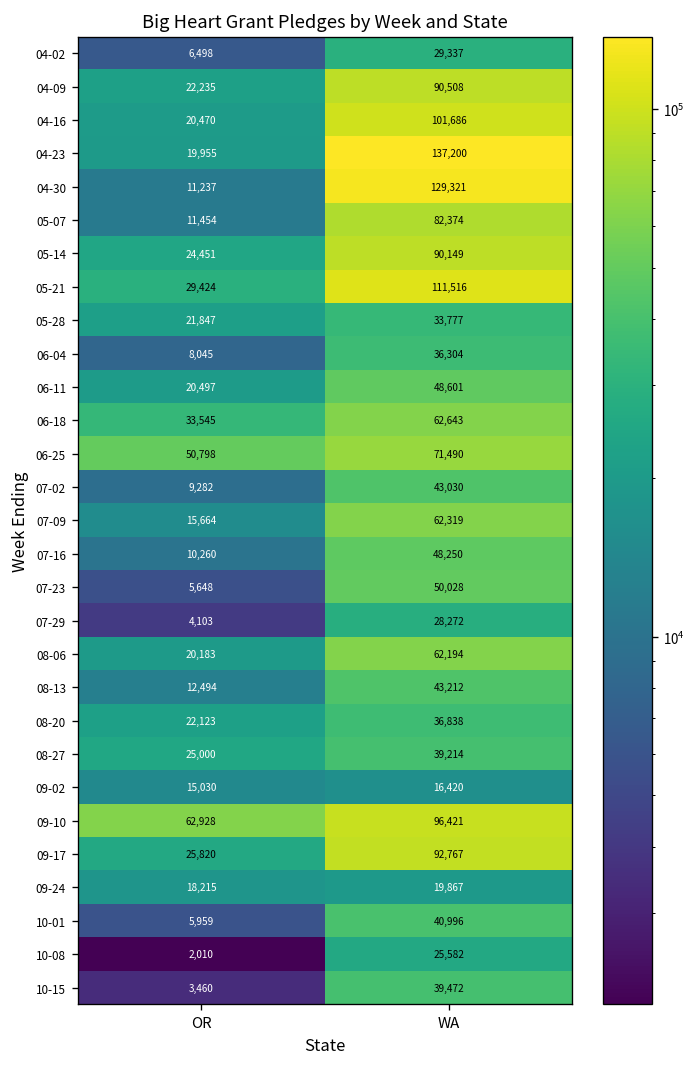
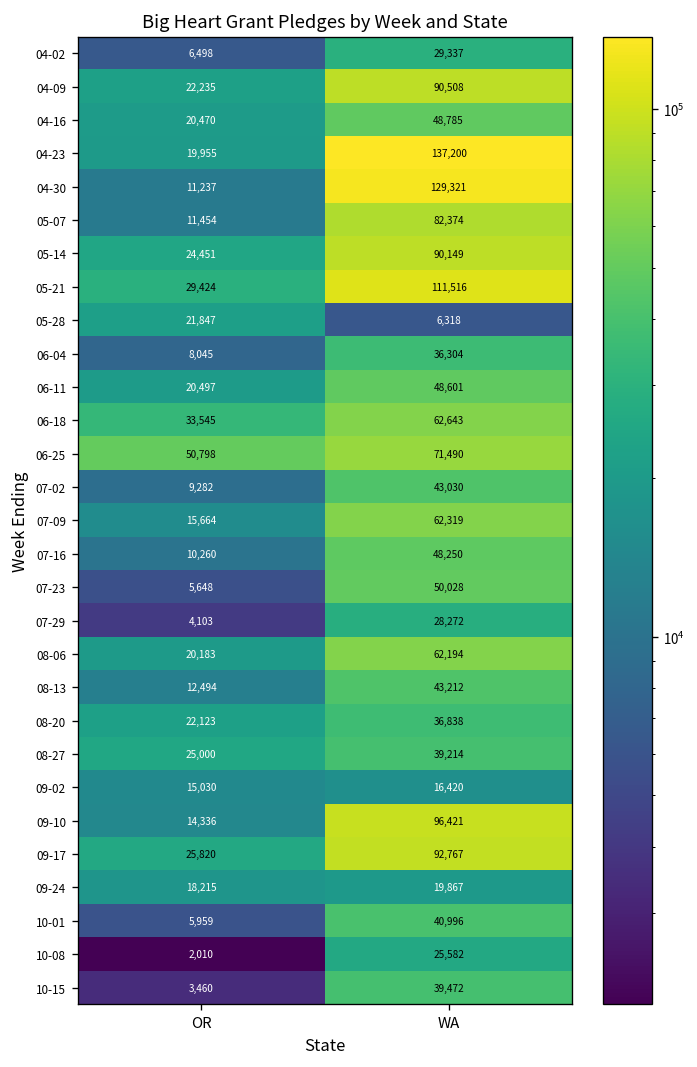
  {
    "04-02": {
      "OR": "6,498",
      "WA": "29,337"
    },
    "04-09": {
      "OR": "22,235",
      "WA": "90,508"
    },
    "04-16": {
      "OR": "20,470",
-     "WA": "101,686"
+     "WA": "48,785"
    },
    "04-23": {
      "OR": "19,955",
      "WA": "137,200"
    },
    "04-30": {
      "OR": "11,237",
      "WA": "129,321"
    },
    "05-07": {
      "OR": "11,454",
      "WA": "82,374"
    },
    "05-14": {
      "OR": "24,451",
      "WA": "90,149"
    },
    "05-21": {
      "OR": "29,424",
      "WA": "111,516"
    },
    "05-28": {
      "OR": "21,847",
-     "WA": "33,777"
+     "WA": "6,318"
    },
    "06-04": {
      "OR": "8,045",
      "WA": "36,304"
    },
    "06-11": {
      "OR": "20,497",
      "WA": "48,601"
    },
    "06-18": {
      "OR": "33,545",
      "WA": "62,643"
    },
    "06-25": {
      "OR": "50,798",
      "WA": "71,490"
    },
    "07-02": {
      "OR": "9,282",
      "WA": "43,030"
    },
    "07-09": {
      "OR": "15,664",
      "WA": "62,319"
    },
    "07-16": {
      "OR": "10,260",
      "WA": "48,250"
    },
    "07-23": {
      "OR": "5,648",
      "WA": "50,028"
    },
    "07-29": {
      "OR": "4,103",
      "WA": "28,272"
    },
    "08-06": {
      "OR": "20,183",
      "WA": "62,194"
    },
    "08-13": {
      "OR": "12,494",
      "WA": "43,212"
    },
    "08-20": {
      "OR": "22,123",
      "WA": "36,838"
    },
    "08-27": {
      "OR": "25,000",
      "WA": "39,214"
    },
    "09-02": {
      "OR": "15,030",
      "WA": "16,420"
    },
    "09-10": {
-     "OR": "62,928",
+     "OR": "14,336",
      "WA": "96,421"
    },
    "09-17": {
      "OR": "25,820",
      "WA": "92,767"
    },
    "09-24": {
      "OR": "18,215",
      "WA": "19,867"
    },
    "10-01": {
      "OR": "5,959",
      "WA": "40,996"
    },
    "10-08": {
      "OR": "2,010",
      "WA": "25,582"
    },
    "10-15": {
      "OR": "3,460",
      "WA": "39,472"
    }
  }
